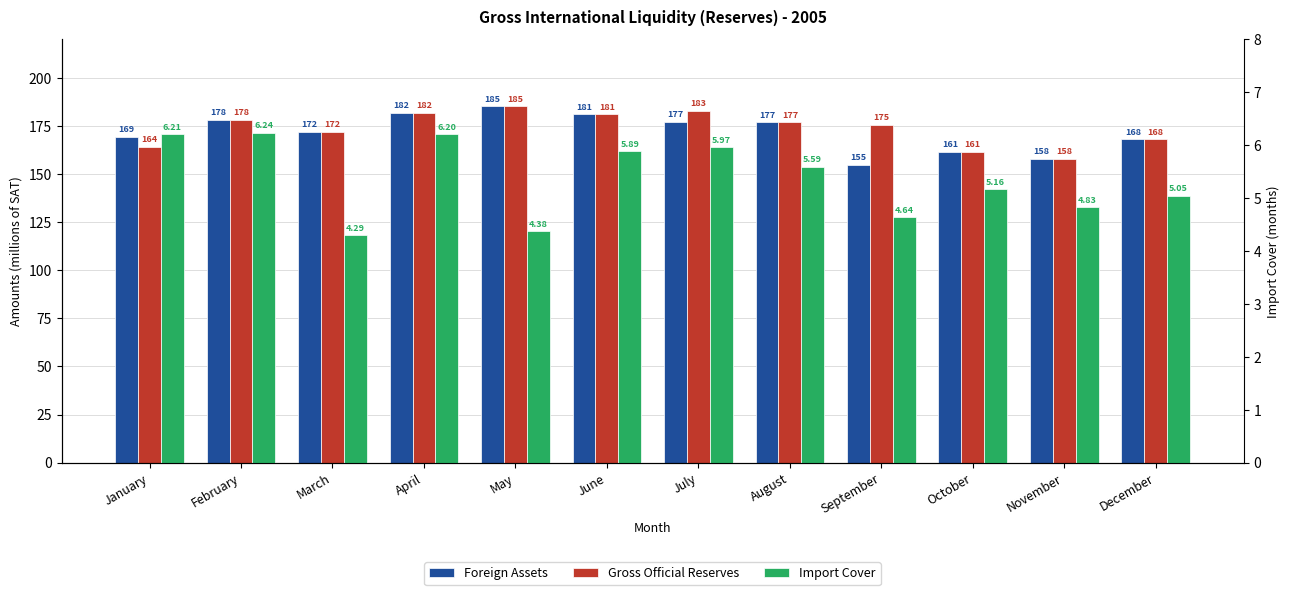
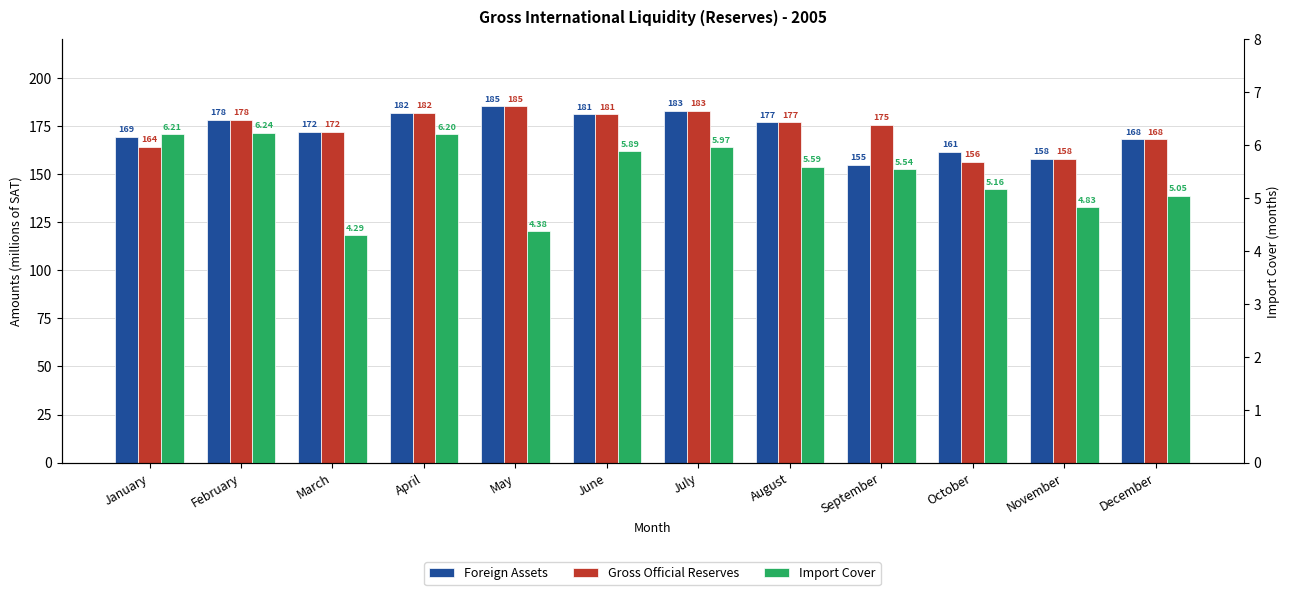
  {
    "Foreign Assets": {
      "January": 169,
      "February": 178,
      "March": 172,
      "April": 182,
      "May": 185,
      "June": 181,
-     "July": 177,
+     "July": 183,
      "August": 177,
      "September": 155,
      "October": 161,
      "November": 158,
      "December": 168
    },
    "Gross Official Reserves": {
      "January": 164,
      "February": 178,
      "March": 172,
      "April": 182,
      "May": 185,
      "June": 181,
      "July": 183,
      "August": 177,
      "September": 175,
-     "October": 161,
+     "October": 156,
      "November": 158,
      "December": 168
    },
    "Import Cover": {
      "January": 6.21,
      "February": 6.24,
      "March": 4.29,
      "April": 6.20,
      "May": 4.38,
      "June": 5.89,
      "July": 5.97,
      "August": 5.59,
-     "September": 4.64,
+     "September": 5.54,
      "October": 5.16,
      "November": 4.83,
      "December": 5.05
    }
  }
